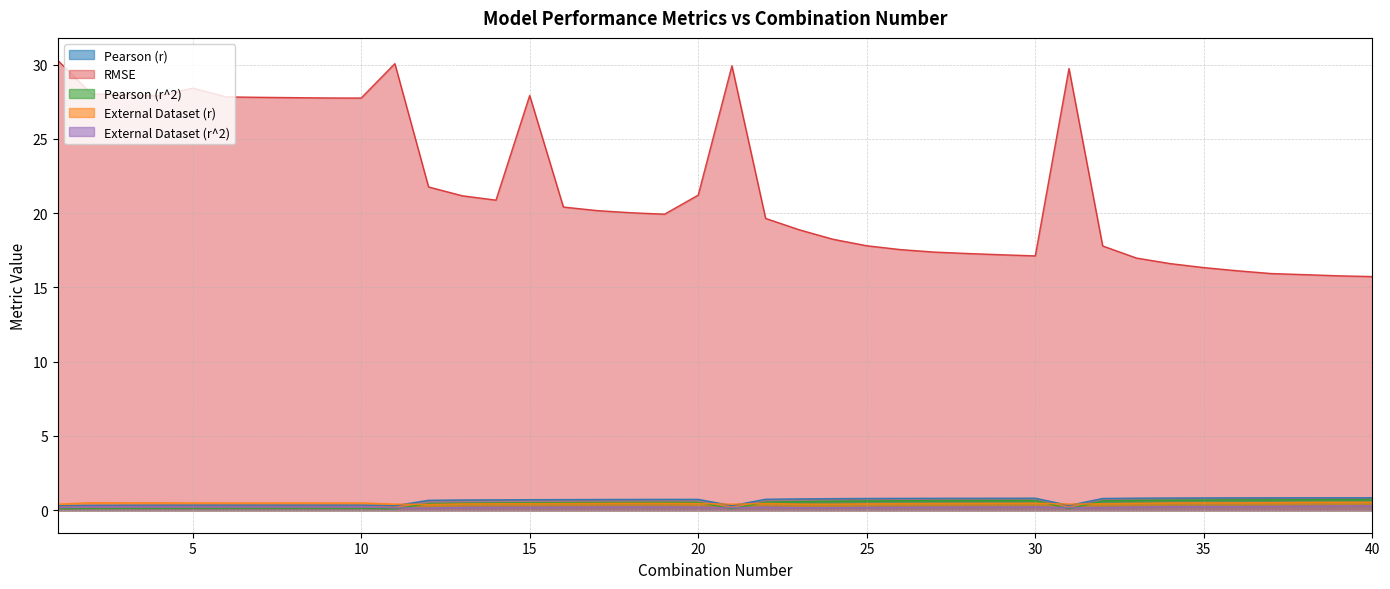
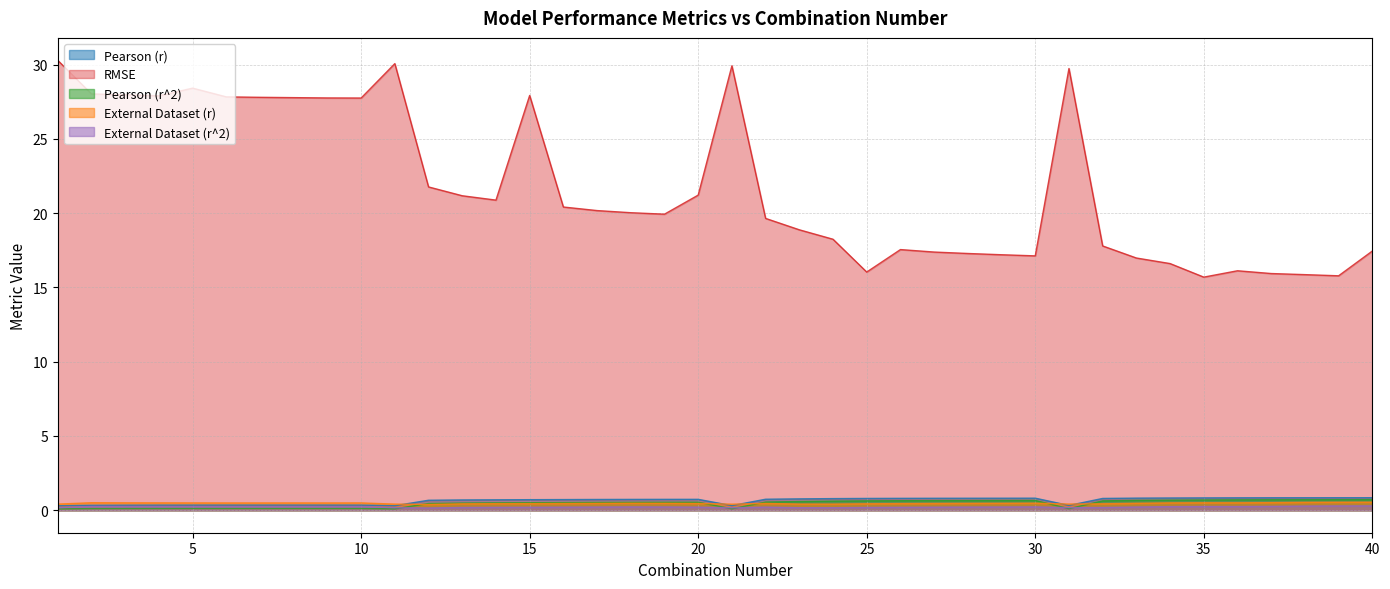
  {
    "Pearson (r)": {
      "15": 0.7,
      "20": 0.7
    },
    "RMSE": {
      "10": 27.7,
      "15": 27.9,
      "20": 21.2,
-     "25": 17.8,
+     "25": 16.0,
      "30": 17.1,
-     "35": 16.3,
-     "40": 15.7
+     "35": 15.7,
+     "40": 17.4
    },
    "External Dataset (r)": {
      "25": 0.4,
      "30": 0.5,
      "35": 0.5
    },
    "External Dataset (r^2)": {
      "15": 0.2,
      "20": 0.2,
      "25": 0.2,
      "30": 0.2,
      "35": 0.2,
      "40": 0.3
    }
  }
